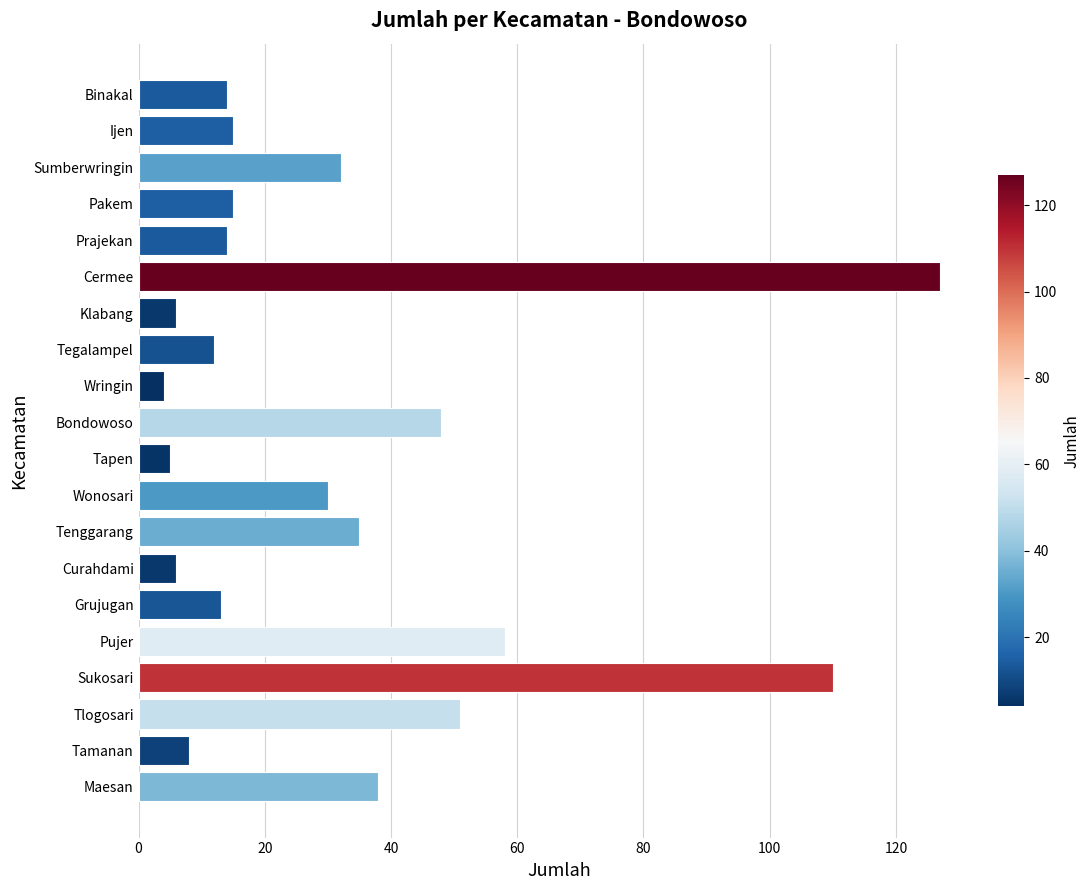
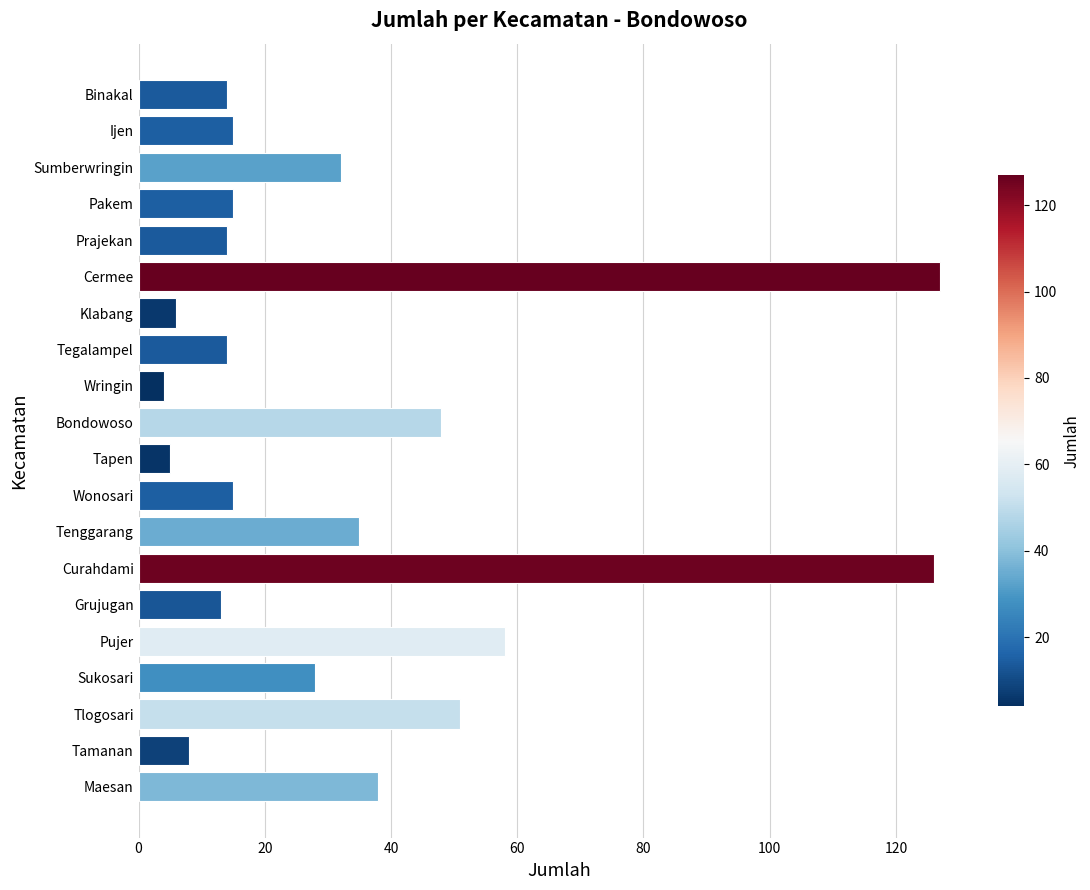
  {
    "Binakal": 14,
    "Ijen": 15,
    "Sumberwringin": 32,
    "Pakem": 15,
    "Prajekan": 14,
    "Cermee": 127,
    "Klabang": 6,
-   "Tegalampel": 12,
+   "Tegalampel": 14,
    "Wringin": 4,
    "Bondowoso": 48,
    "Tapen": 5,
-   "Wonosari": 30,
+   "Wonosari": 15,
    "Tenggarang": 35,
-   "Curahdami": 6,
+   "Curahdami": 126,
    "Grujugan": 13,
    "Pujer": 58,
-   "Sukosari": 110,
+   "Sukosari": 28,
    "Tlogosari": 51,
    "Tamanan": 8,
    "Maesan": 38
  }
